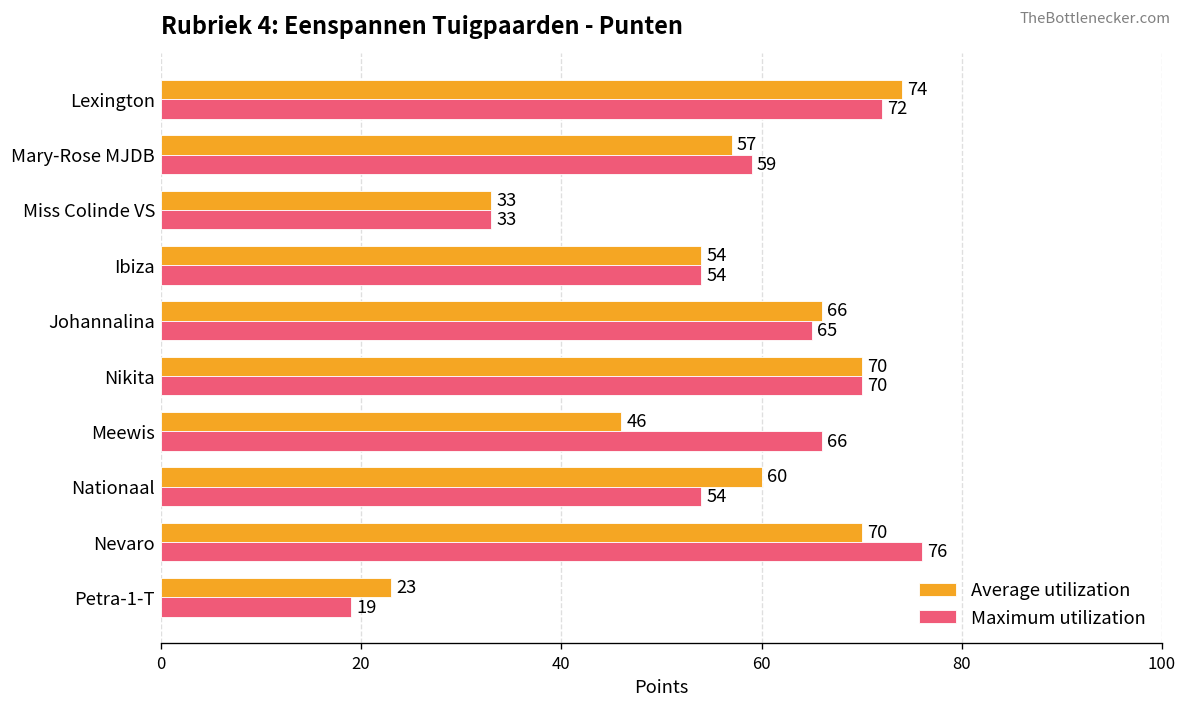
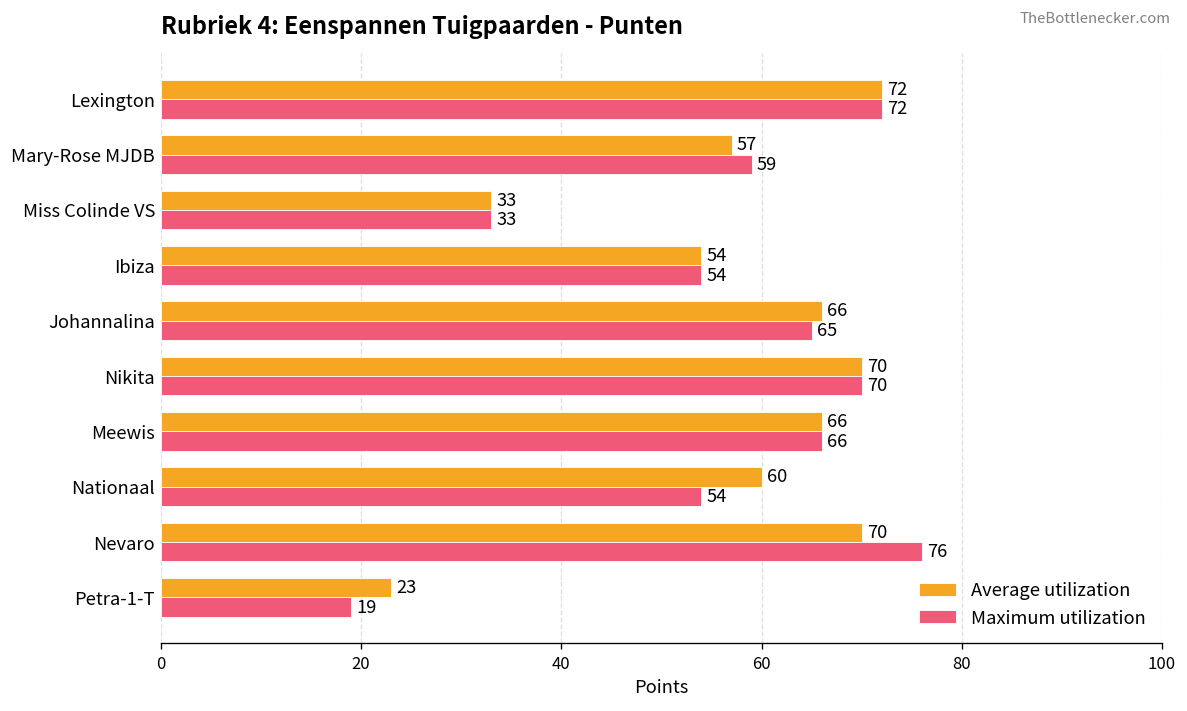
  {
    "Average utilization": {
-     "Lexington": 74,
+     "Lexington": 72,
      "Mary-Rose MJDB": 57,
      "Miss Colinde VS": 33,
      "Ibiza": 54,
      "Johannalina": 66,
      "Nikita": 70,
-     "Meewis": 46,
+     "Meewis": 66,
      "Nationaal": 60,
      "Nevaro": 70,
      "Petra-1-T": 23
    },
    "Maximum utilization": {
      "Lexington": 72,
      "Mary-Rose MJDB": 59,
      "Miss Colinde VS": 33,
      "Ibiza": 54,
      "Johannalina": 65,
      "Nikita": 70,
      "Meewis": 66,
      "Nationaal": 54,
      "Nevaro": 76,
      "Petra-1-T": 19
    }
  }
